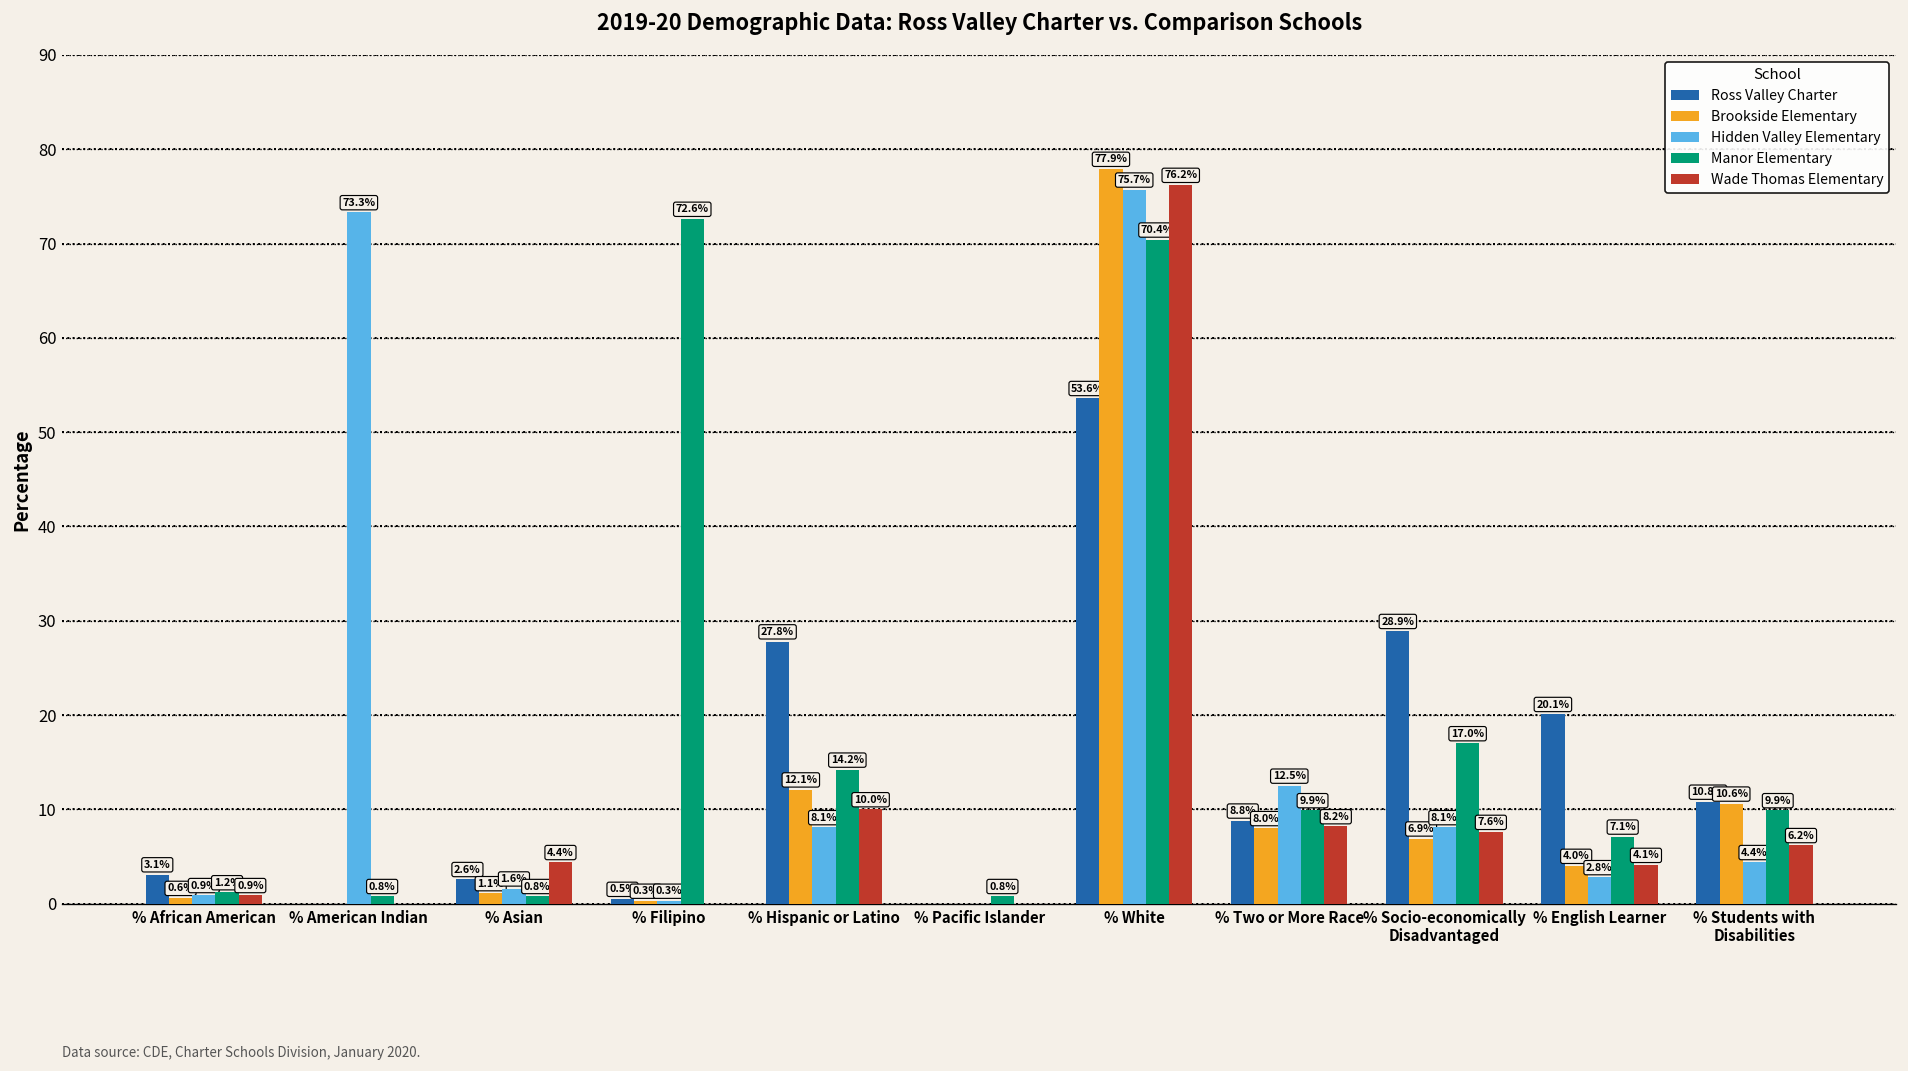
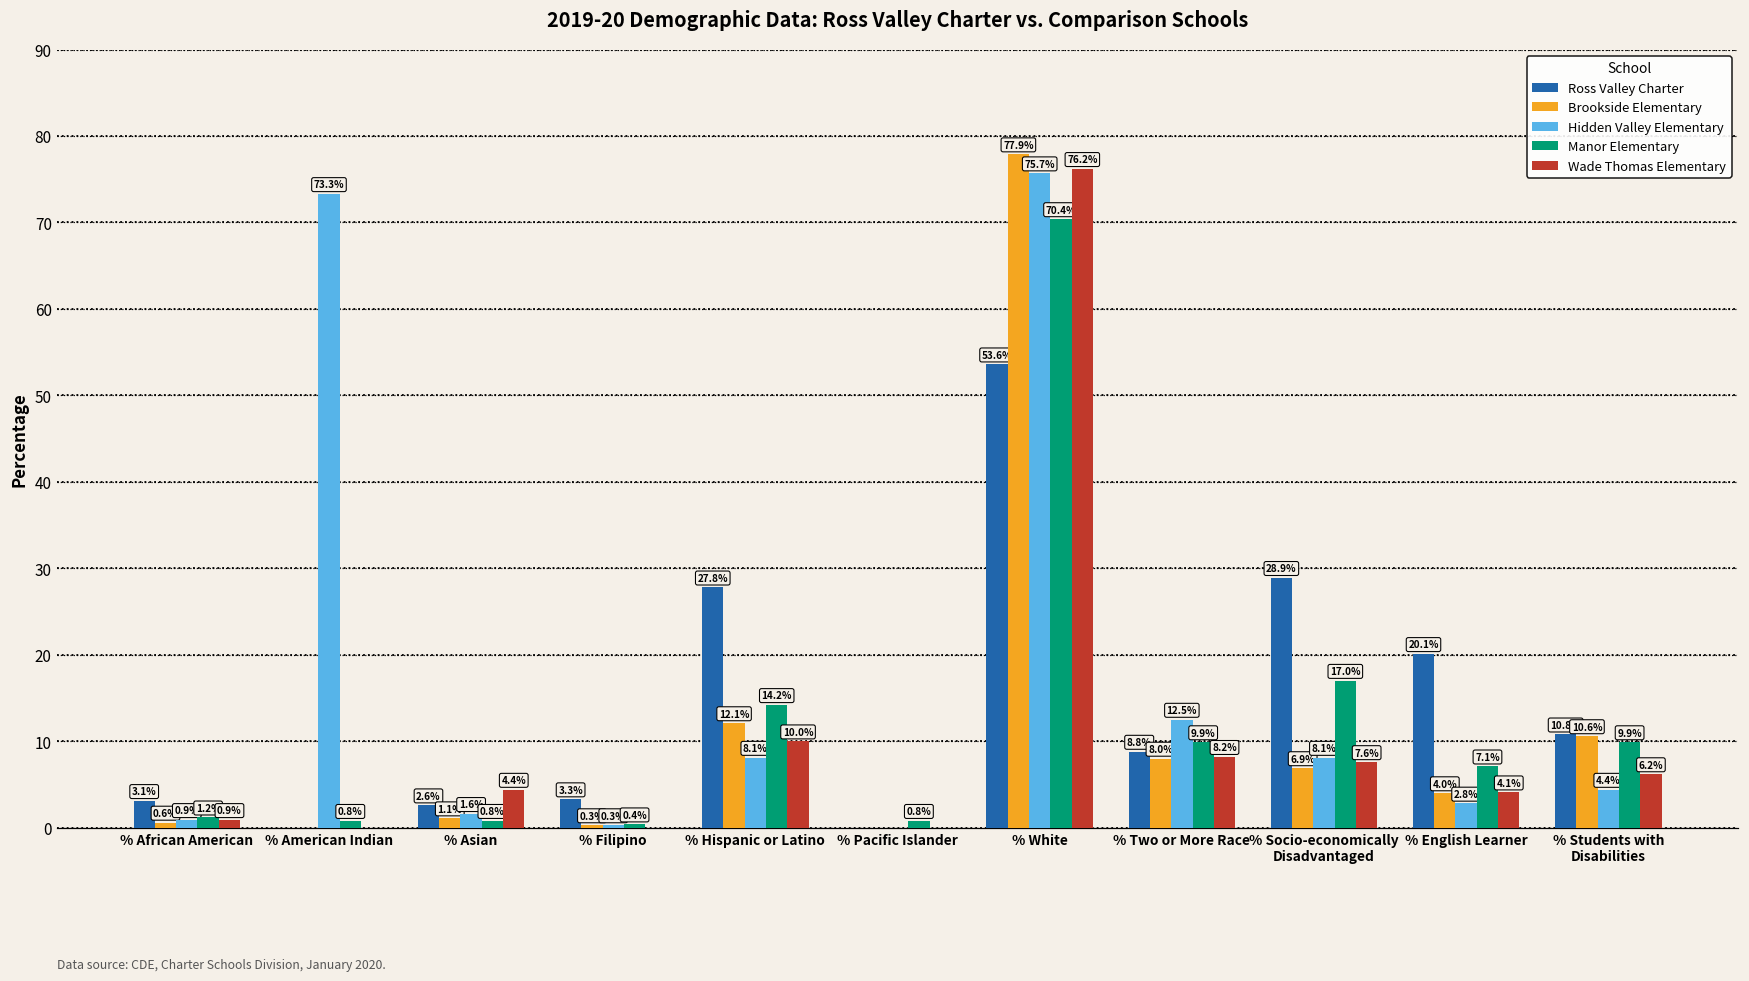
  {
    "Ross Valley Charter": {
-     "% Filipino": "0.5%"
+     "% Filipino": "3.3%"
    },
    "Brookside Elementary": {
      "% American Indian": "0",
      "% Pacific Islander": "0"
    },
    "Hidden Valley Elementary": {
      "% Pacific Islander": "0"
    },
    "Manor Elementary": {
-     "% Filipino": "72.6%"
+     "% Filipino": "0.4%"
    },
    "Wade Thomas Elementary": {
      "% American Indian": "0",
      "% Filipino": "0",
      "% Pacific Islander": "0"
    }
  }
